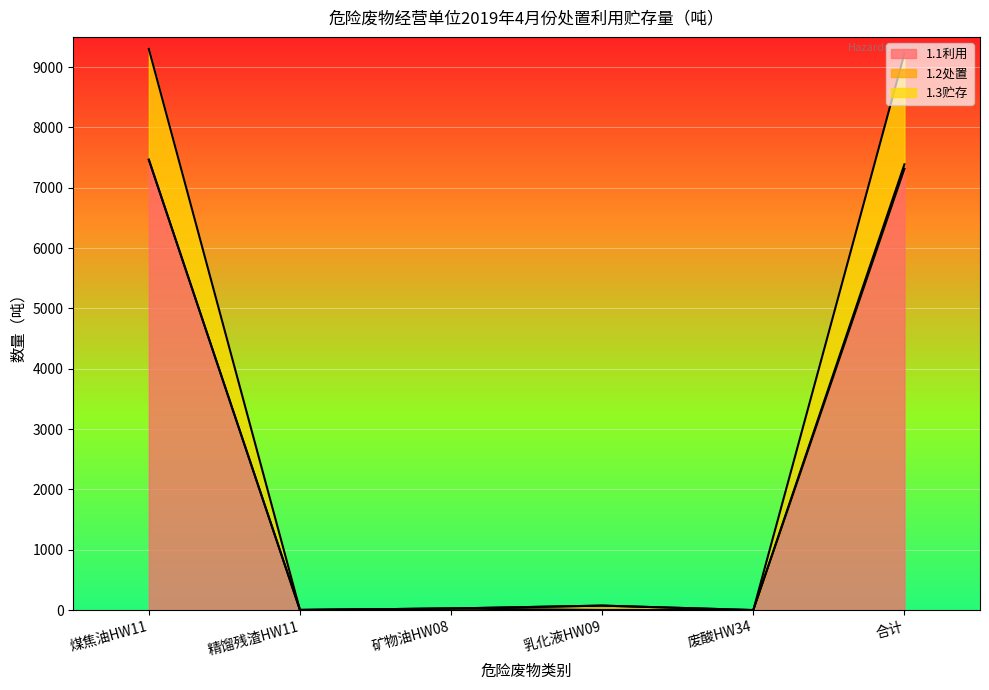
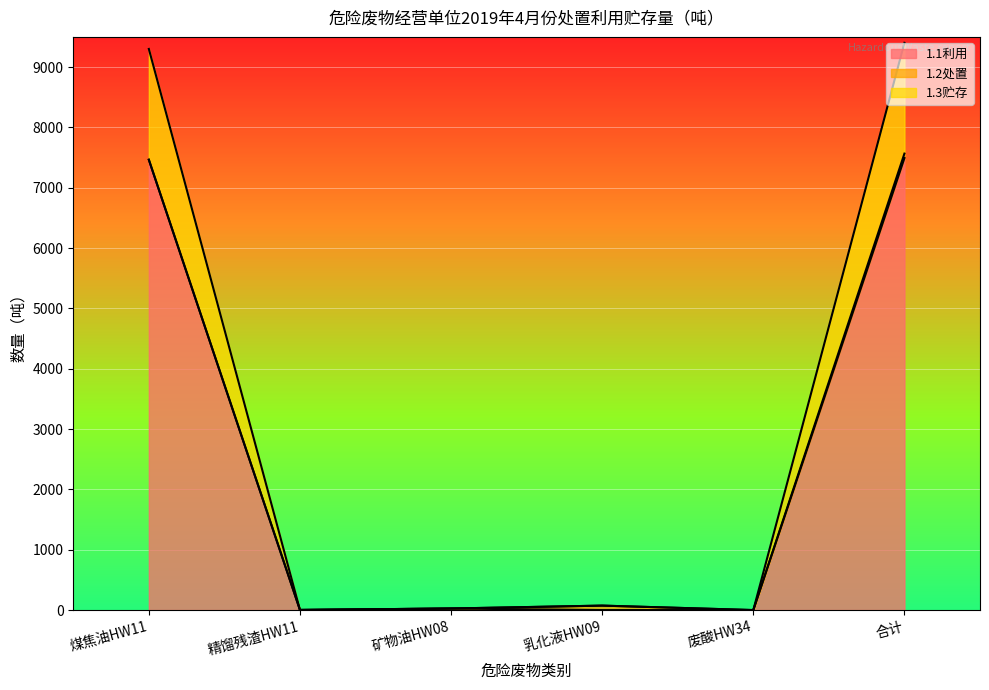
  {
    "1.1利用": {
      "乳化液HW09": 0,
-     "合计": 7300
+     "合计": 7500
    }
  }
